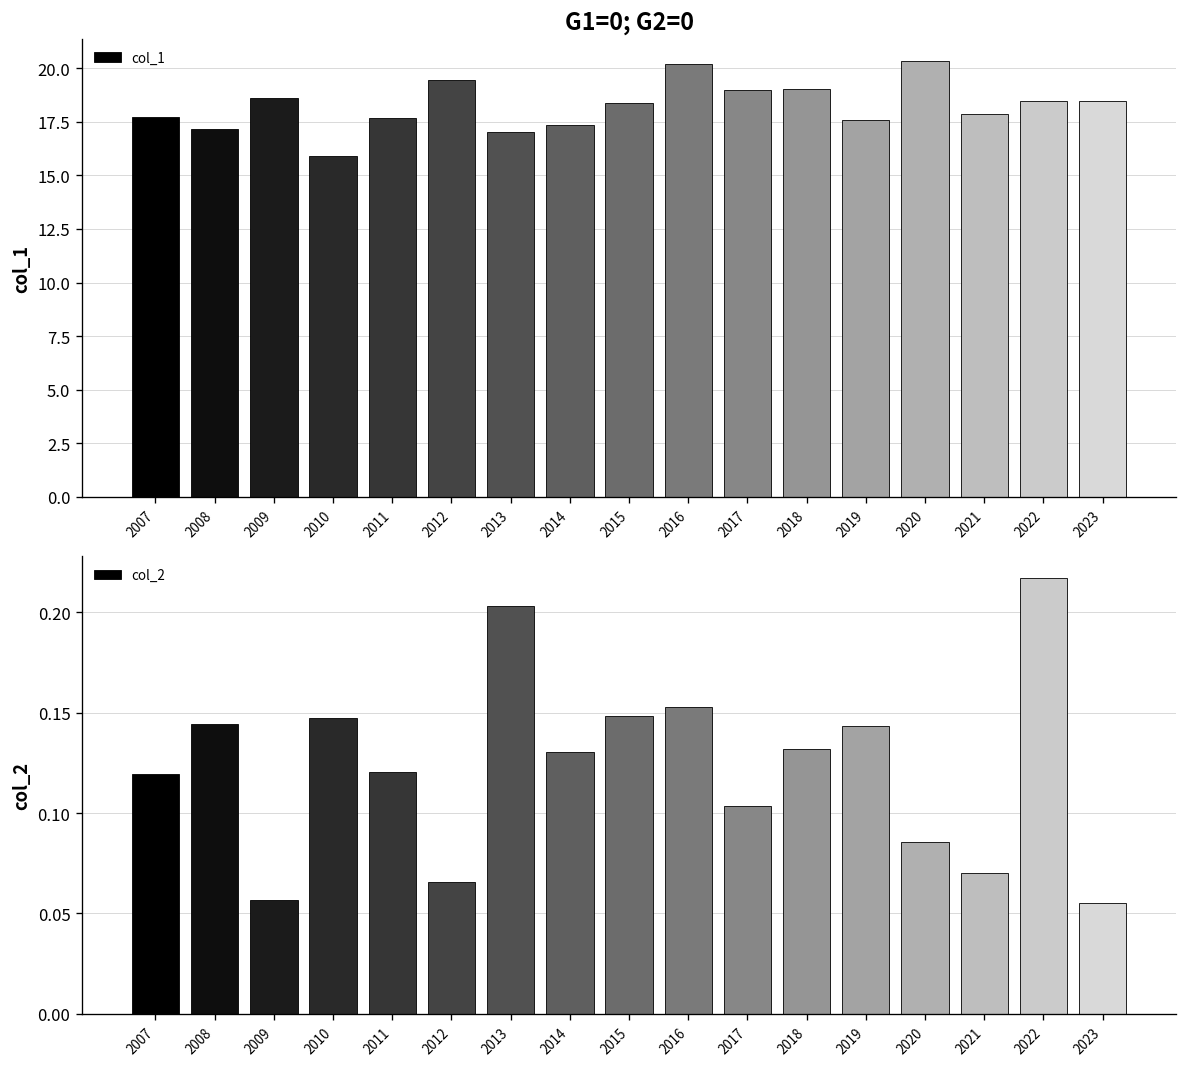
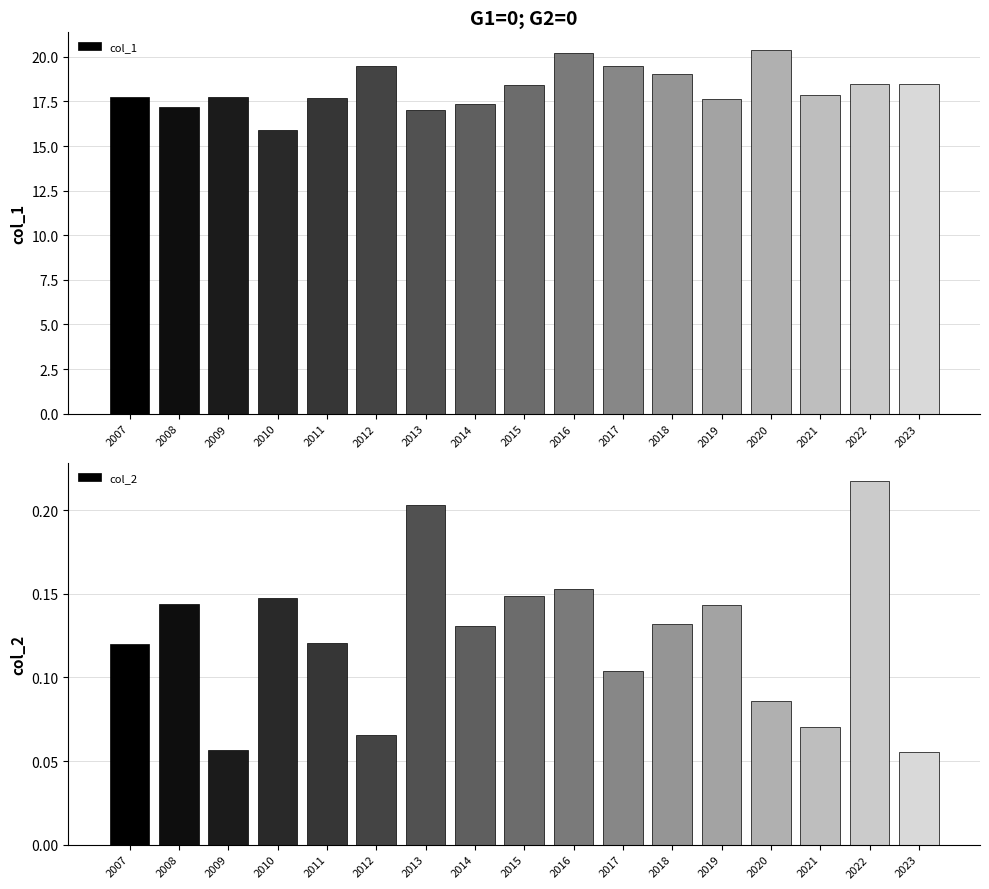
  {
    "G1=0; G2=0": {
      "2007": 17.7,
      "2008": 17.2,
-     "2009": 18.6,
+     "2009": 17.7,
      "2010": 15.9,
      "2011": 17.7,
      "2012": 19.5,
      "2013": 17.0,
      "2014": 17.3,
      "2015": 18.4,
      "2016": 20.2,
-     "2017": 19.0,
+     "2017": 19.5,
      "2018": 19.0,
      "2019": 17.6,
      "2020": 20.4,
      "2021": 17.9,
      "2022": 18.5,
      "2023": 18.5
    }
  }
